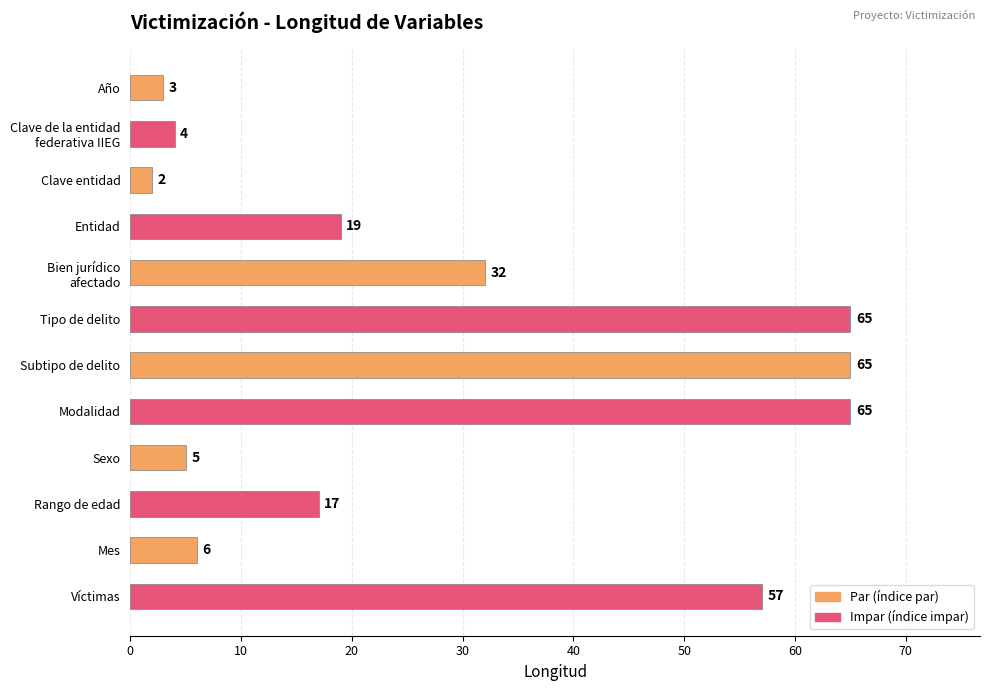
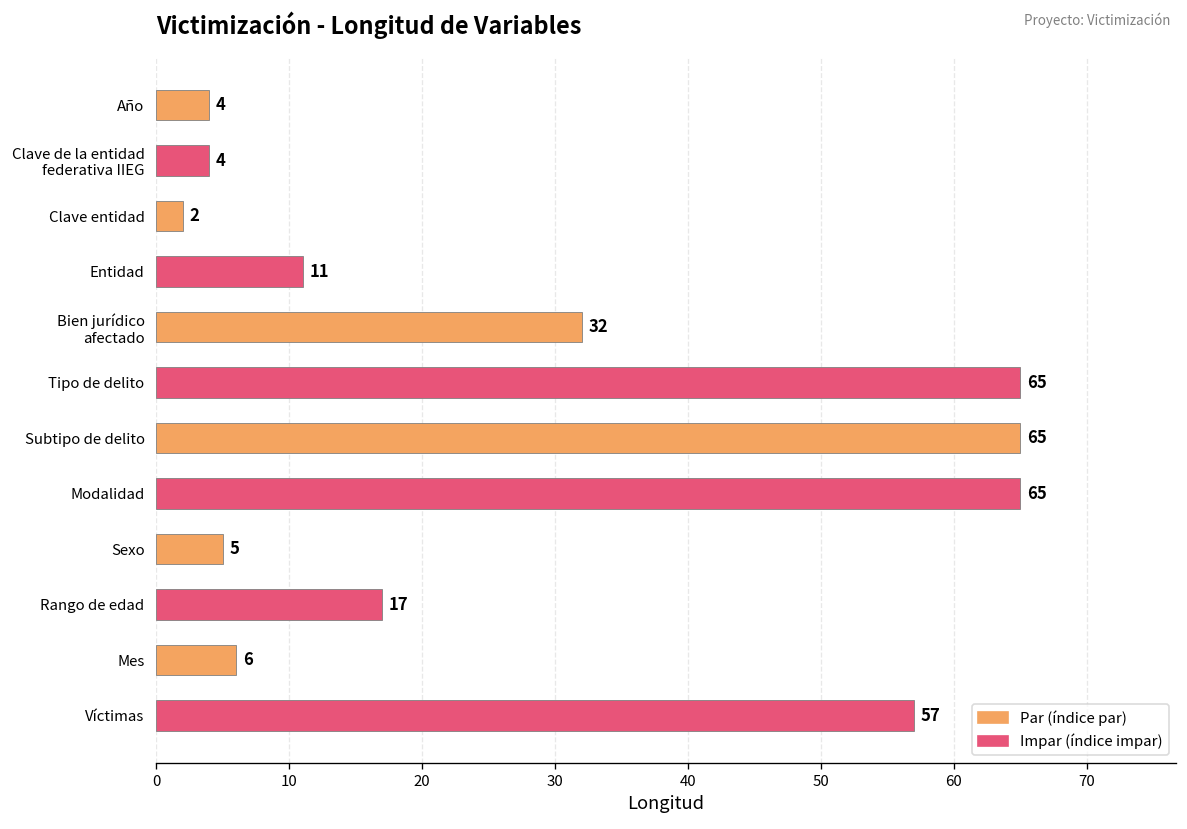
  {
-   "Año": 3,
+   "Año": 4,
    "Clave de la entidad federativa IIEG": 4,
    "Clave entidad": 2,
-   "Entidad": 19,
+   "Entidad": 11,
    "Bien jurídico afectado": 32,
    "Tipo de delito": 65,
    "Subtipo de delito": 65,
    "Modalidad": 65,
    "Sexo": 5,
    "Rango de edad": 17,
    "Mes": 6,
    "Víctimas": 57
  }
